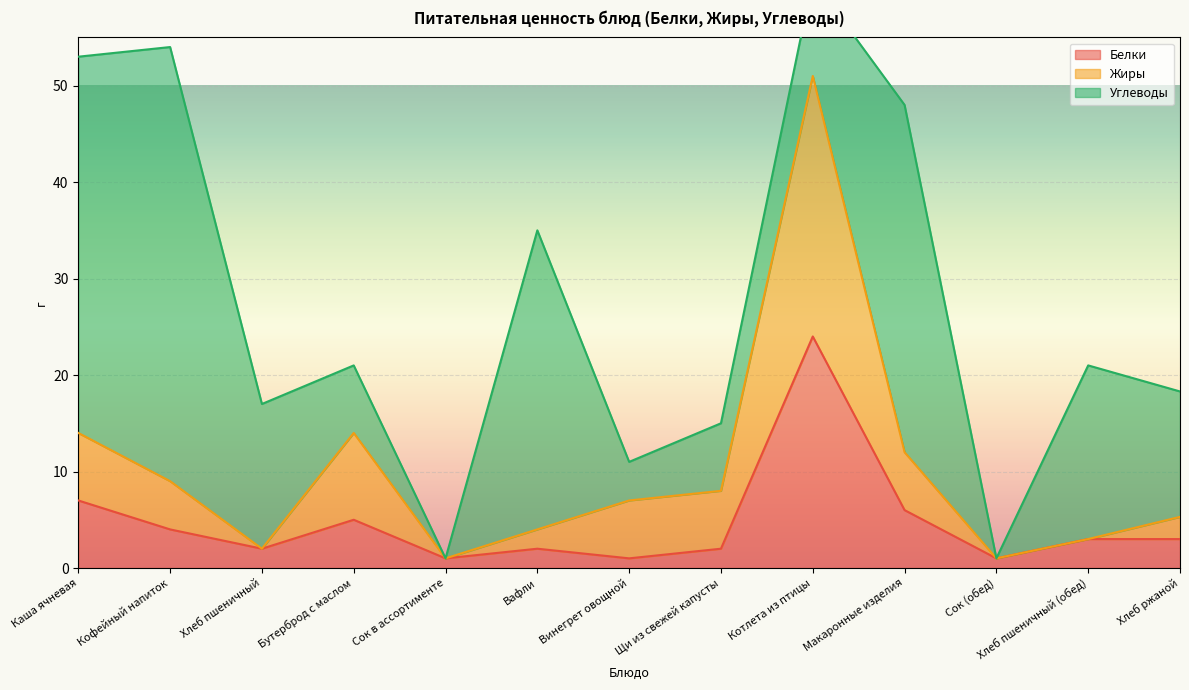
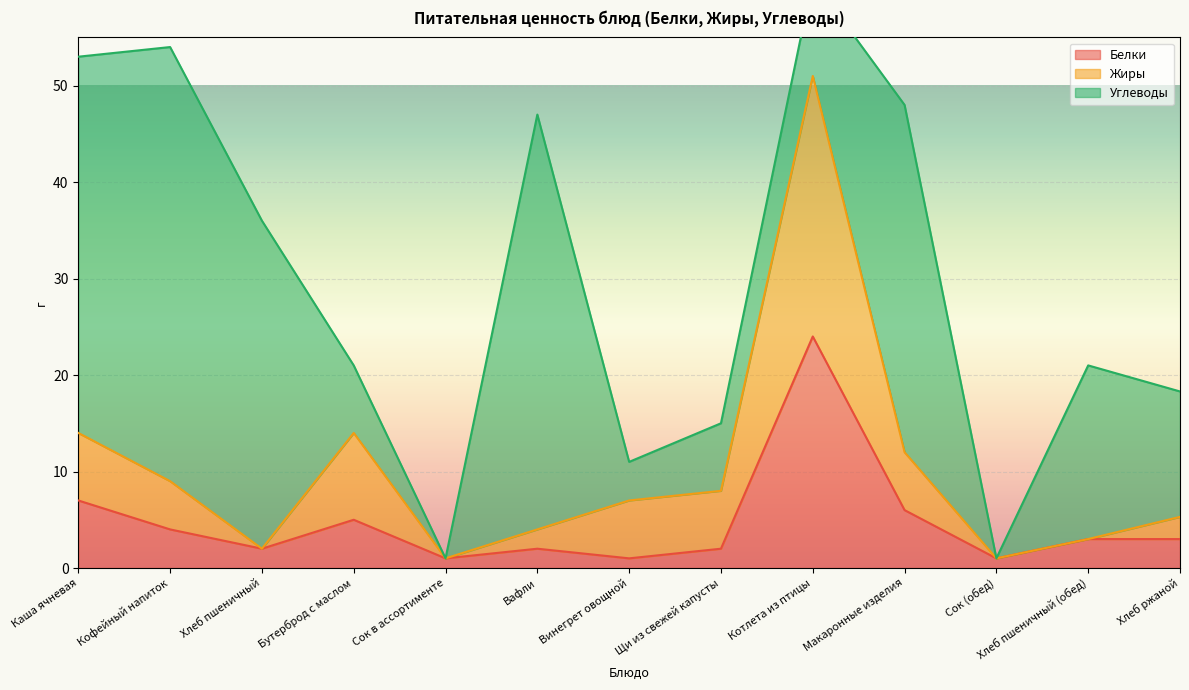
  {
    "Белки": {
      "Каша ячневая": 7,
      "Кофейный напиток": 4,
      "Бутерброд с маслом": 5,
      "Вафли": 2,
      "Винегрет овощной": 1,
      "Щи из свежей капусты": 2,
      "Котлета из птицы": 24,
      "Макаронные изделия": 6,
      "Хлеб ржаной": 3
    },
    "Жиры": {
      "Каша ячневая": 7,
      "Кофейный напиток": 5,
      "Бутерброд с маслом": 9,
      "Вафли": 2,
      "Винегрет овощной": 6,
      "Щи из свежей капусты": 6,
      "Котлета из птицы": 27,
      "Макаронные изделия": 6,
      "Хлеб ржаной": 2
    },
    "Углеводы": {
      "Каша ячневая": 39,
      "Кофейный напиток": 45,
-     "Хлеб пшеничный": 15,
+     "Хлеб пшеничный": 34,
      "Бутерброд с маслом": 7,
-     "Вафли": 31,
+     "Вафли": 43,
      "Винегрет овощной": 4,
      "Щи из свежей капусты": 7,
      "Макаронные изделия": 36,
      "Хлеб пшеничный (обед)": 18,
      "Хлеб ржаной": 13
    }
  }
